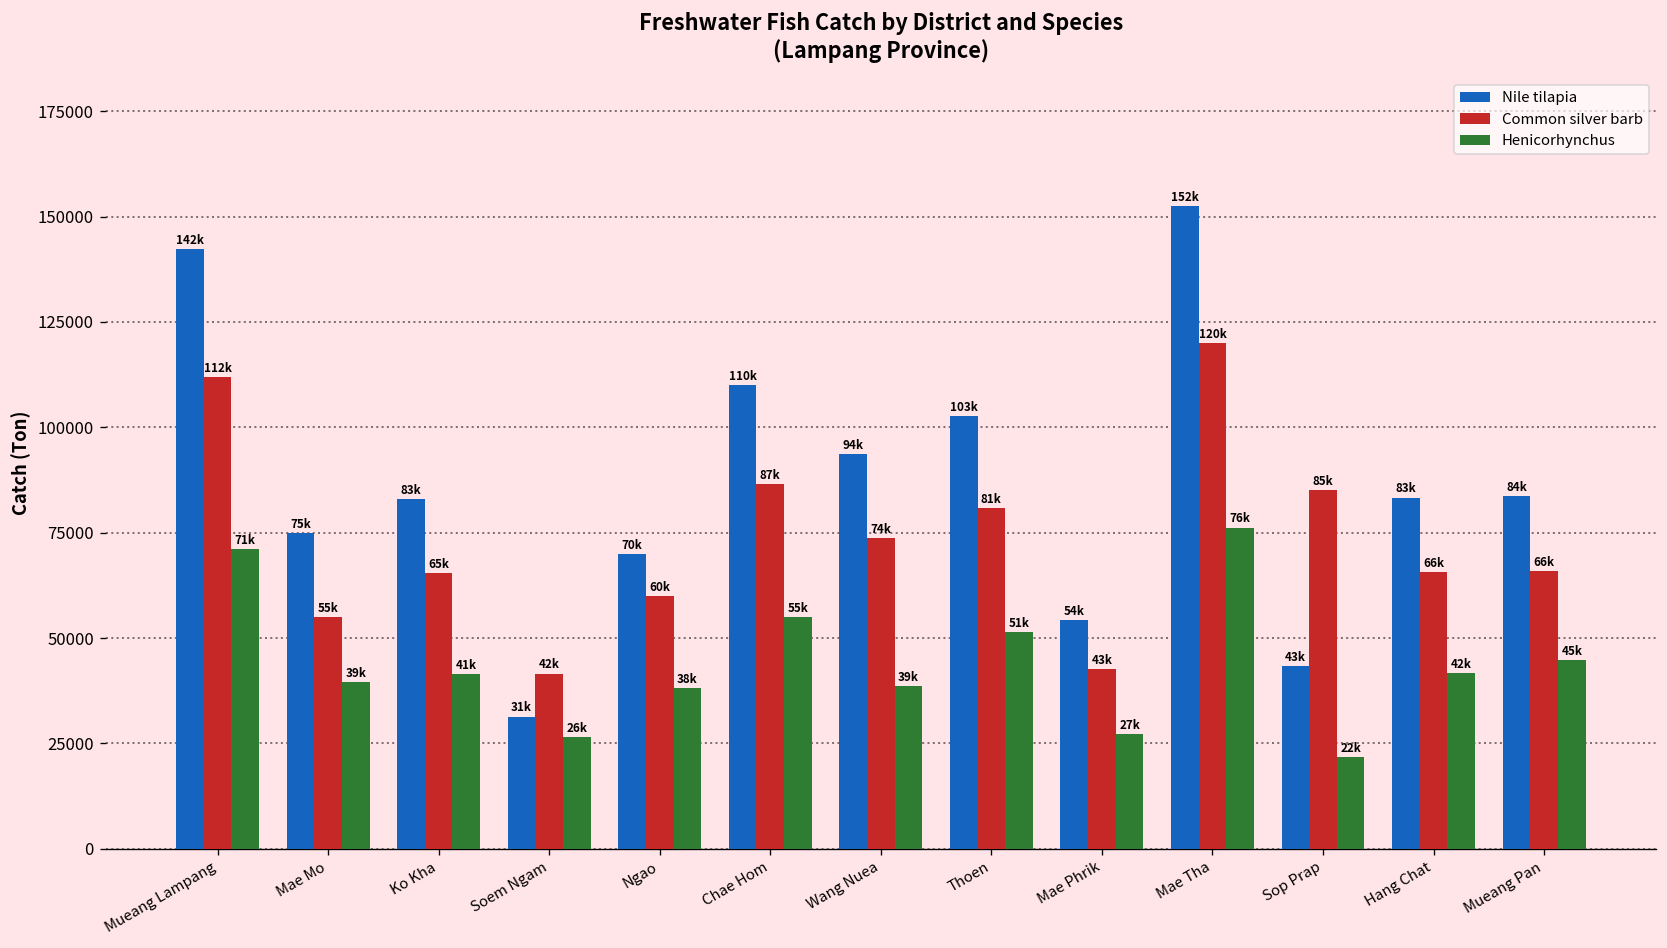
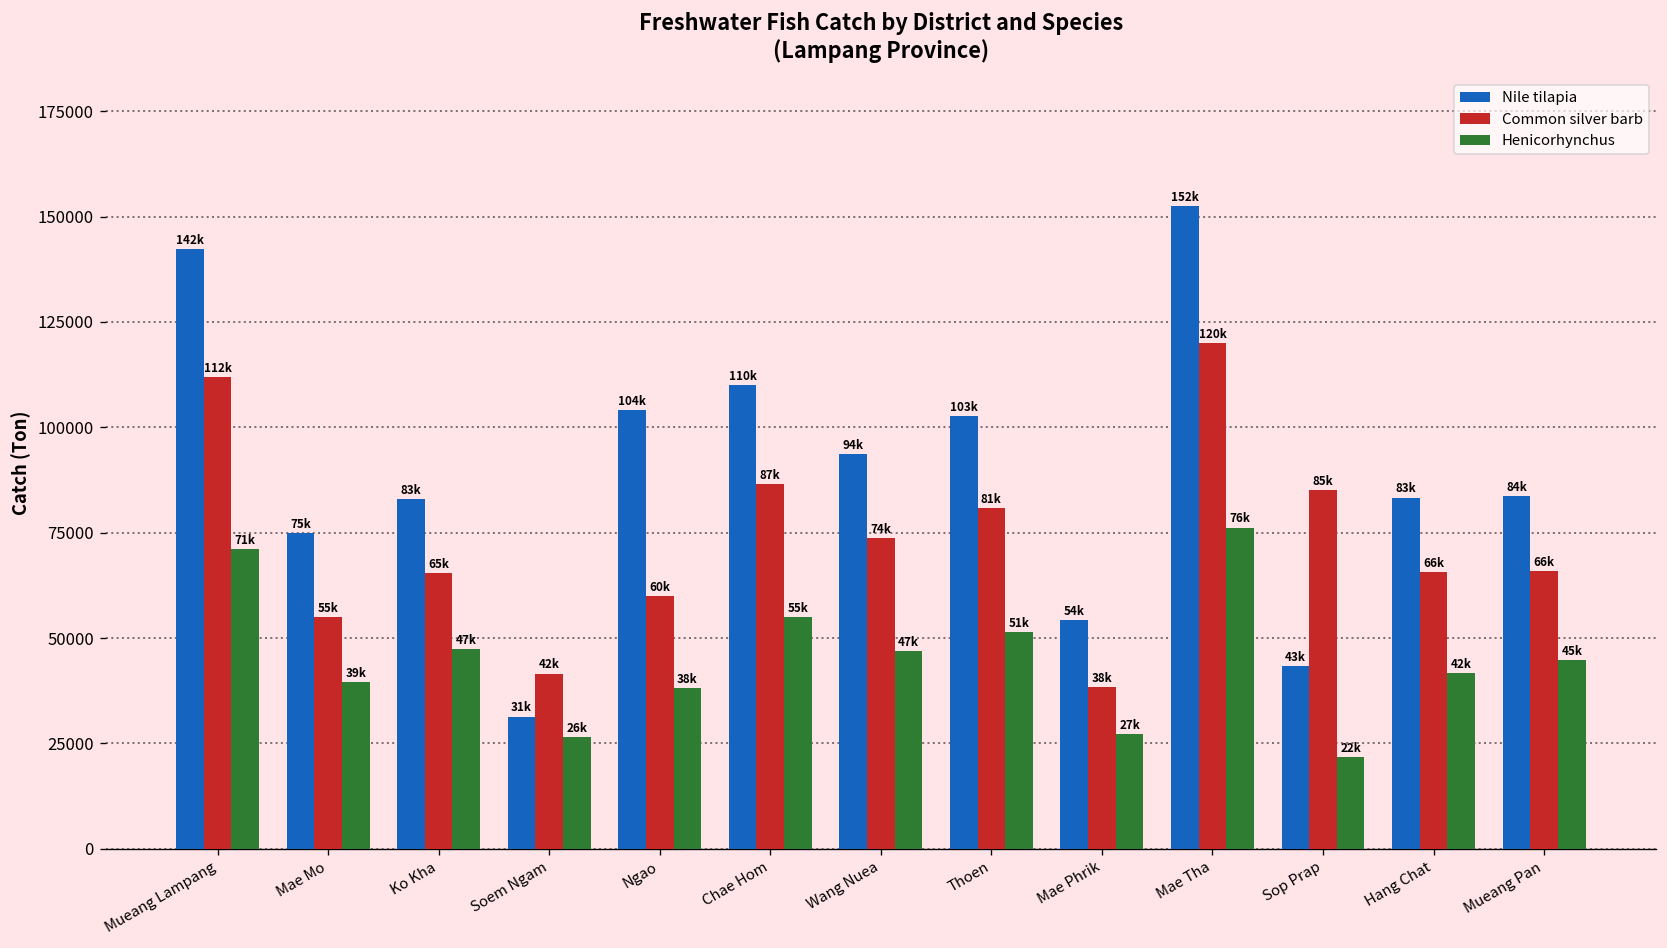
  {
    "Nile tilapia": {
      "Mueang Lampang": "142k",
      "Mae Mo": "75k",
      "Ko Kha": "83k",
      "Soem Ngam": "31k",
-     "Ngao": "70k",
+     "Ngao": "104k",
      "Chae Hom": "110k",
      "Wang Nuea": "94k",
      "Thoen": "103k",
      "Mae Phrik": "54k",
      "Mae Tha": "152k",
      "Sop Prap": "43k",
      "Hang Chat": "83k",
      "Mueang Pan": "84k"
    },
    "Common silver barb": {
      "Mueang Lampang": "112k",
      "Mae Mo": "55k",
      "Ko Kha": "65k",
      "Soem Ngam": "42k",
      "Ngao": "60k",
      "Chae Hom": "87k",
      "Wang Nuea": "74k",
      "Thoen": "81k",
-     "Mae Phrik": "43k",
+     "Mae Phrik": "38k",
      "Mae Tha": "120k",
      "Sop Prap": "85k",
      "Hang Chat": "66k",
      "Mueang Pan": "66k"
    },
    "Henicorhynchus": {
      "Mueang Lampang": "71k",
      "Mae Mo": "39k",
-     "Ko Kha": "41k",
+     "Ko Kha": "47k",
      "Soem Ngam": "26k",
      "Ngao": "38k",
      "Chae Hom": "55k",
-     "Wang Nuea": "39k",
+     "Wang Nuea": "47k",
      "Thoen": "51k",
      "Mae Phrik": "27k",
      "Mae Tha": "76k",
      "Sop Prap": "22k",
      "Hang Chat": "42k",
      "Mueang Pan": "45k"
    }
  }
